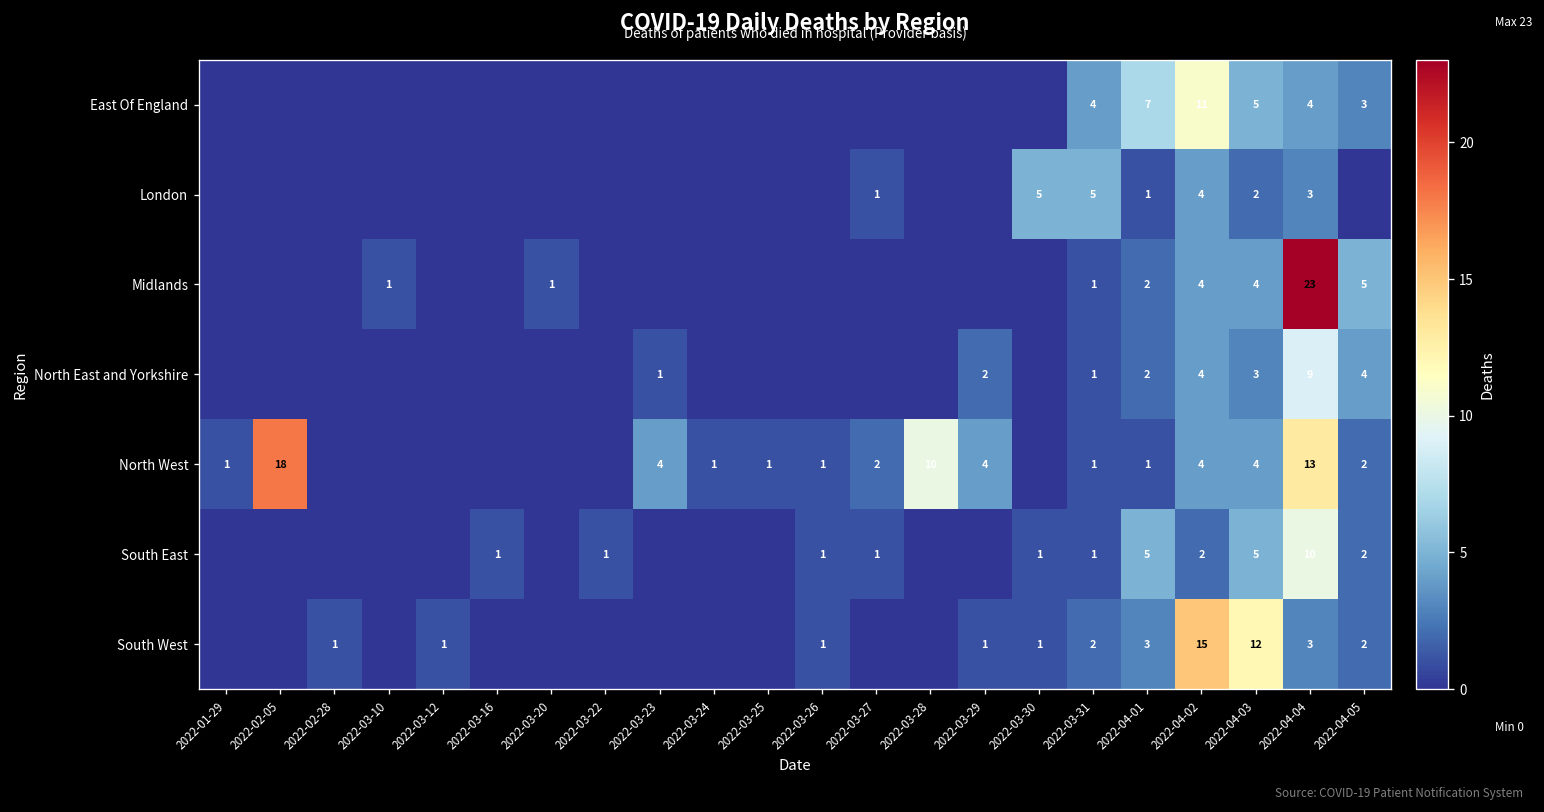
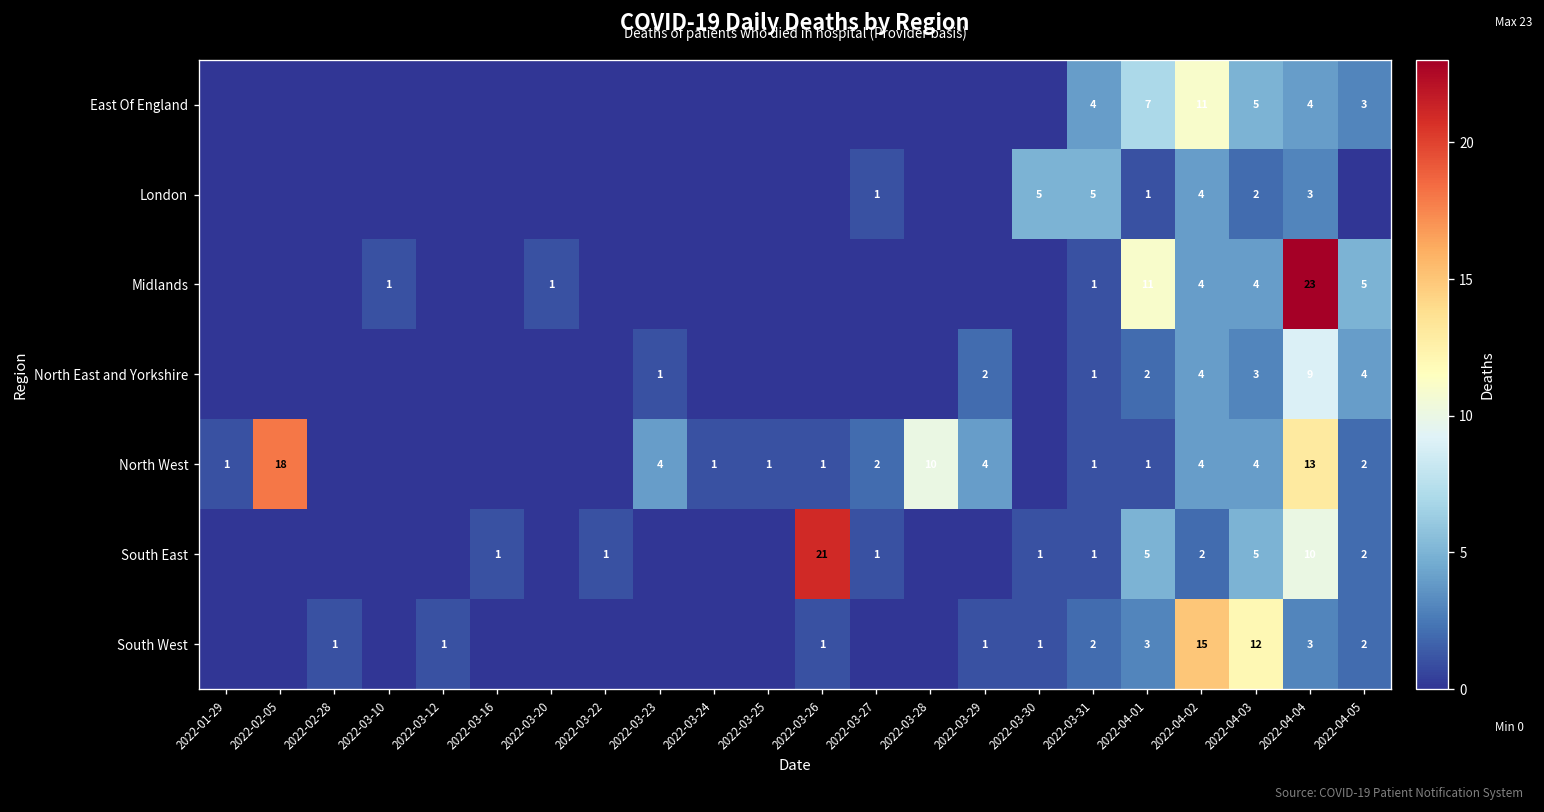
  {
    "East Of England": {
      "2022-03-31": 4,
      "2022-04-01": 7,
      "2022-04-02": 11,
      "2022-04-03": 5,
      "2022-04-04": 4,
      "2022-04-05": 3
    },
    "London": {
      "2022-03-27": 1,
      "2022-03-30": 5,
      "2022-03-31": 5,
      "2022-04-01": 1,
      "2022-04-02": 4,
      "2022-04-03": 2,
      "2022-04-04": 3
    },
    "Midlands": {
      "2022-03-10": 1,
      "2022-03-20": 1,
      "2022-03-31": 1,
-     "2022-04-01": 2,
+     "2022-04-01": 11,
      "2022-04-02": 4,
      "2022-04-03": 4,
      "2022-04-04": 23,
      "2022-04-05": 5
    },
    "North East and Yorkshire": {
      "2022-03-23": 1,
      "2022-03-29": 2,
      "2022-03-31": 1,
      "2022-04-01": 2,
      "2022-04-02": 4,
      "2022-04-03": 3,
      "2022-04-05": 4
    },
    "North West": {
      "2022-01-29": 1,
      "2022-02-05": 18,
      "2022-03-23": 4,
      "2022-03-24": 1,
      "2022-03-25": 1,
      "2022-03-26": 1,
      "2022-03-27": 2,
      "2022-03-29": 4,
      "2022-03-31": 1,
      "2022-04-01": 1,
      "2022-04-02": 4,
      "2022-04-03": 4,
      "2022-04-04": 13,
      "2022-04-05": 2
    },
    "South East": {
      "2022-03-16": 1,
      "2022-03-22": 1,
-     "2022-03-26": 1,
+     "2022-03-26": 21,
      "2022-03-27": 1,
      "2022-03-30": 1,
      "2022-03-31": 1,
      "2022-04-01": 5,
      "2022-04-02": 2,
      "2022-04-03": 5,
      "2022-04-05": 2
    },
    "South West": {
      "2022-02-28": 1,
      "2022-03-12": 1,
      "2022-03-26": 1,
      "2022-03-29": 1,
      "2022-03-30": 1,
      "2022-03-31": 2,
      "2022-04-01": 3,
      "2022-04-02": 15,
      "2022-04-03": 12,
      "2022-04-04": 3,
      "2022-04-05": 2
    }
  }
